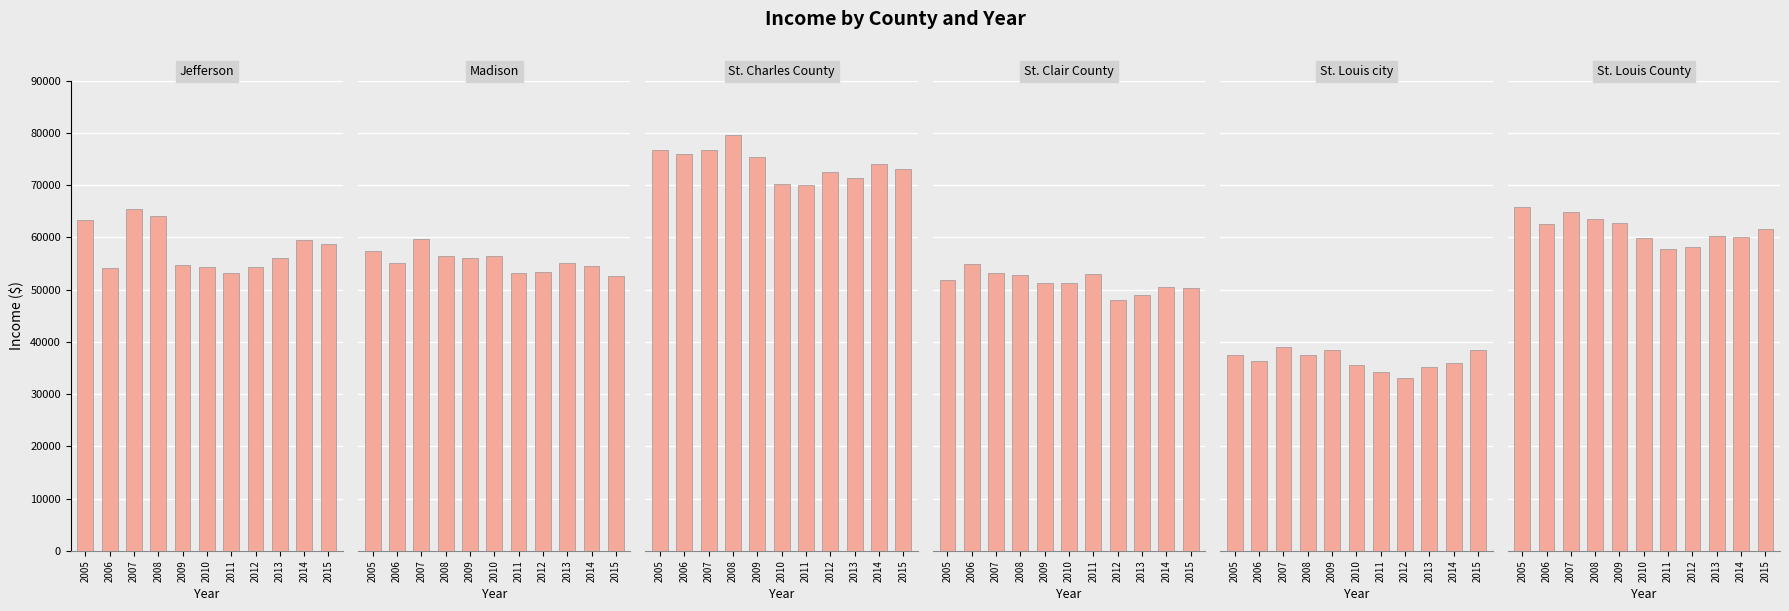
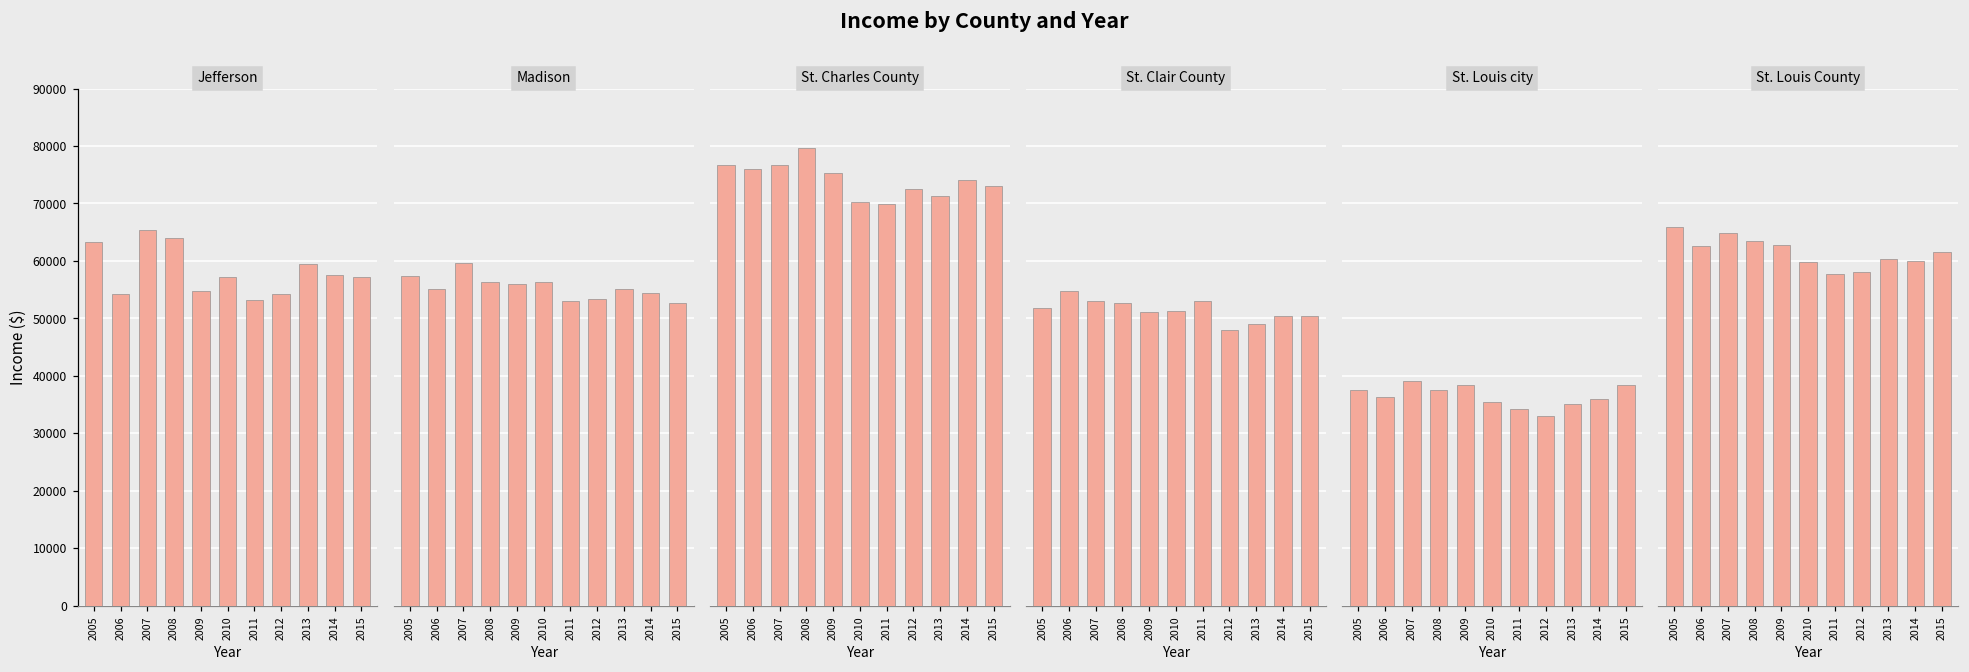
  {
    "Jefferson": {
      "2005": 63000,
      "2006": 54000,
      "2007": 65000,
      "2008": 64000,
      "2009": 55000,
-     "2010": 54000,
+     "2010": 57000,
      "2011": 53000,
      "2012": 54000,
-     "2013": 56000,
-     "2014": 59000,
-     "2015": 59000
+     "2013": 59000,
+     "2014": 57000,
+     "2015": 57000
    }
  }
